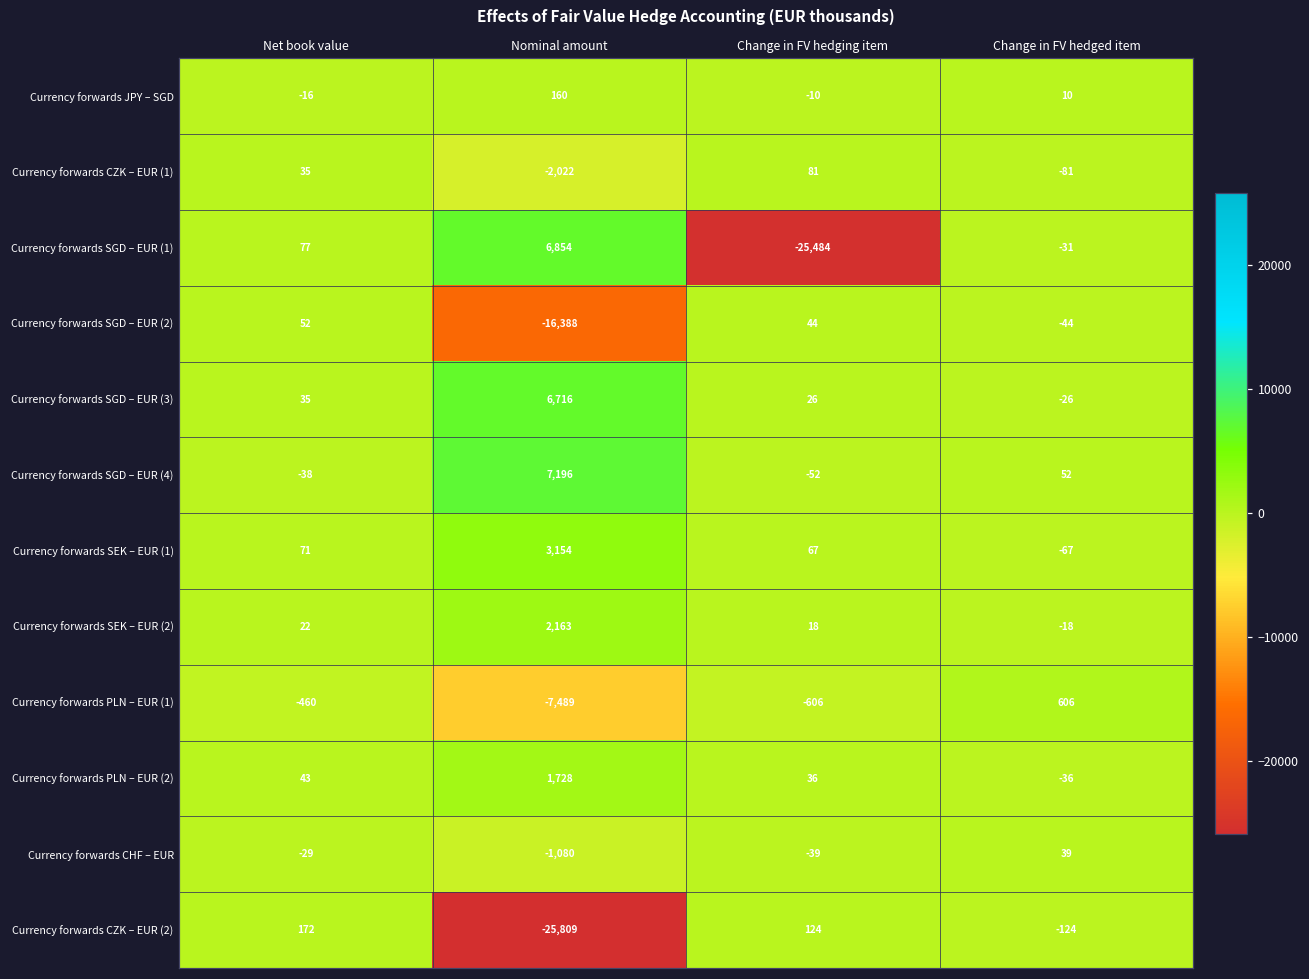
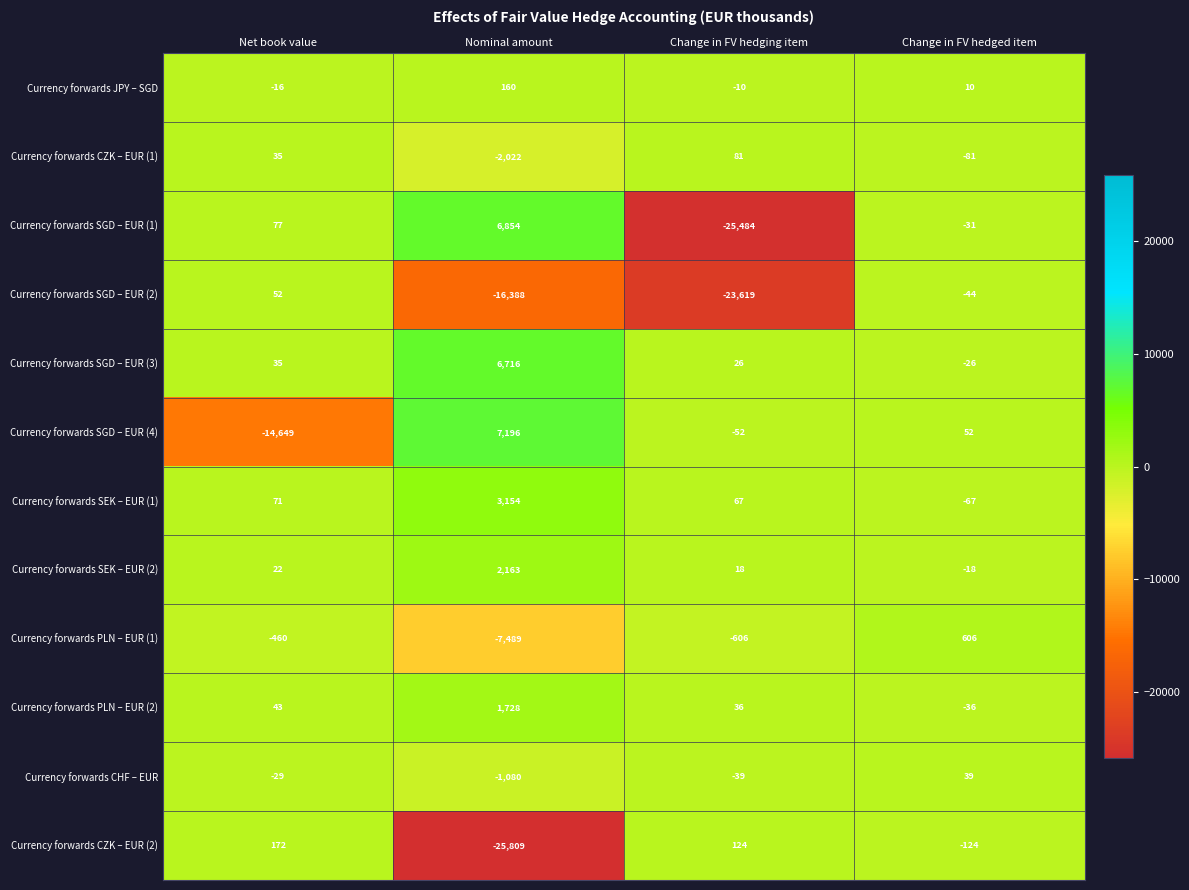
  {
    "Currency forwards JPY – SGD": {
      "Net book value": "-16",
      "Nominal amount": "160",
      "Change in FV hedging item": "-10",
      "Change in FV hedged item": "10"
    },
    "Currency forwards CZK – EUR (1)": {
      "Net book value": "35",
      "Nominal amount": "-2,022",
      "Change in FV hedging item": "81",
      "Change in FV hedged item": "-81"
    },
    "Currency forwards SGD – EUR (1)": {
      "Net book value": "77",
      "Nominal amount": "6,854",
      "Change in FV hedging item": "-25,484",
      "Change in FV hedged item": "-31"
    },
    "Currency forwards SGD – EUR (2)": {
      "Net book value": "52",
      "Nominal amount": "-16,388",
-     "Change in FV hedging item": "44",
+     "Change in FV hedging item": "-23,619",
      "Change in FV hedged item": "-44"
    },
    "Currency forwards SGD – EUR (3)": {
      "Net book value": "35",
      "Nominal amount": "6,716",
      "Change in FV hedging item": "26",
      "Change in FV hedged item": "-26"
    },
    "Currency forwards SGD – EUR (4)": {
-     "Net book value": "-38",
+     "Net book value": "-14,649",
      "Nominal amount": "7,196",
      "Change in FV hedging item": "-52",
      "Change in FV hedged item": "52"
    },
    "Currency forwards SEK – EUR (1)": {
      "Net book value": "71",
      "Nominal amount": "3,154",
      "Change in FV hedging item": "67",
      "Change in FV hedged item": "-67"
    },
    "Currency forwards SEK – EUR (2)": {
      "Net book value": "22",
      "Nominal amount": "2,163",
      "Change in FV hedging item": "18",
      "Change in FV hedged item": "-18"
    },
    "Currency forwards PLN – EUR (1)": {
      "Net book value": "-460",
      "Nominal amount": "-7,489",
      "Change in FV hedging item": "-606",
      "Change in FV hedged item": "606"
    },
    "Currency forwards PLN – EUR (2)": {
      "Net book value": "43",
      "Nominal amount": "1,728",
      "Change in FV hedging item": "36",
      "Change in FV hedged item": "-36"
    },
    "Currency forwards CHF – EUR": {
      "Net book value": "-29",
      "Nominal amount": "-1,080",
      "Change in FV hedging item": "-39",
      "Change in FV hedged item": "39"
    },
    "Currency forwards CZK – EUR (2)": {
      "Net book value": "172",
      "Nominal amount": "-25,809",
      "Change in FV hedging item": "124",
      "Change in FV hedged item": "-124"
    }
  }
